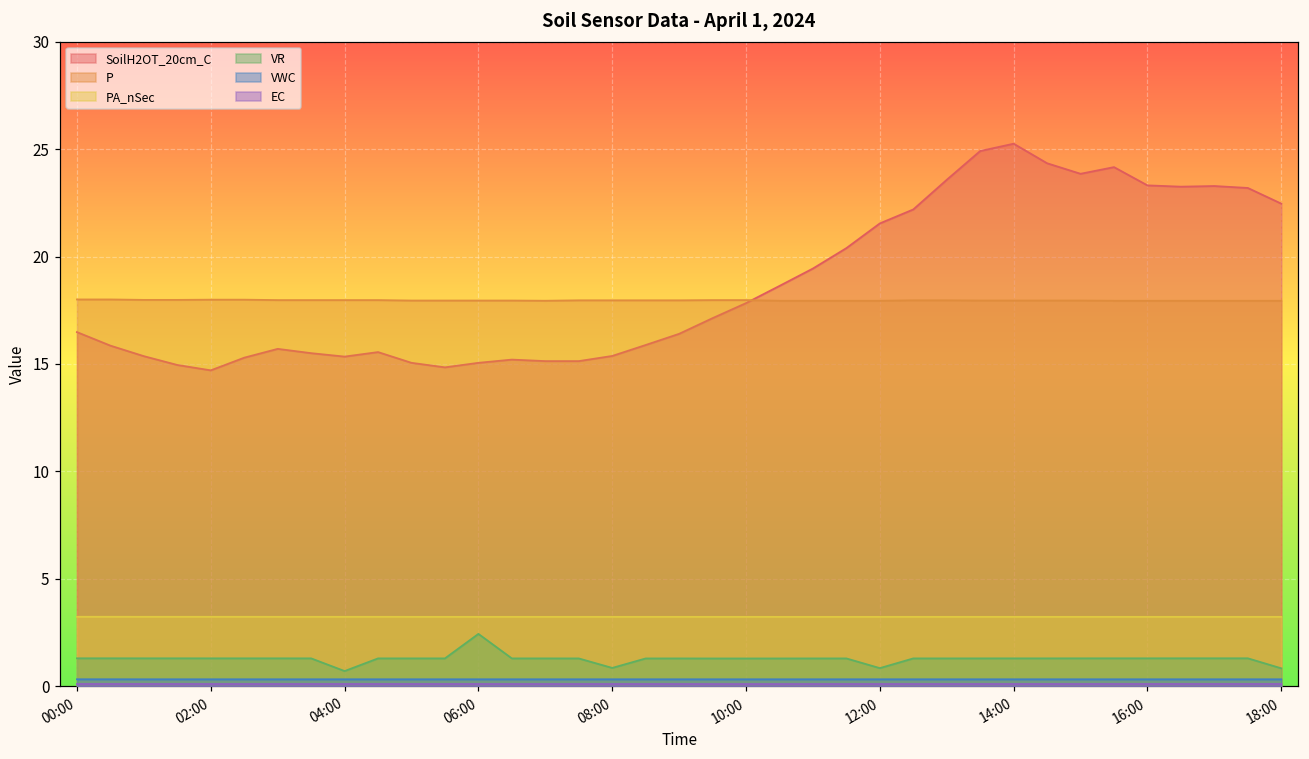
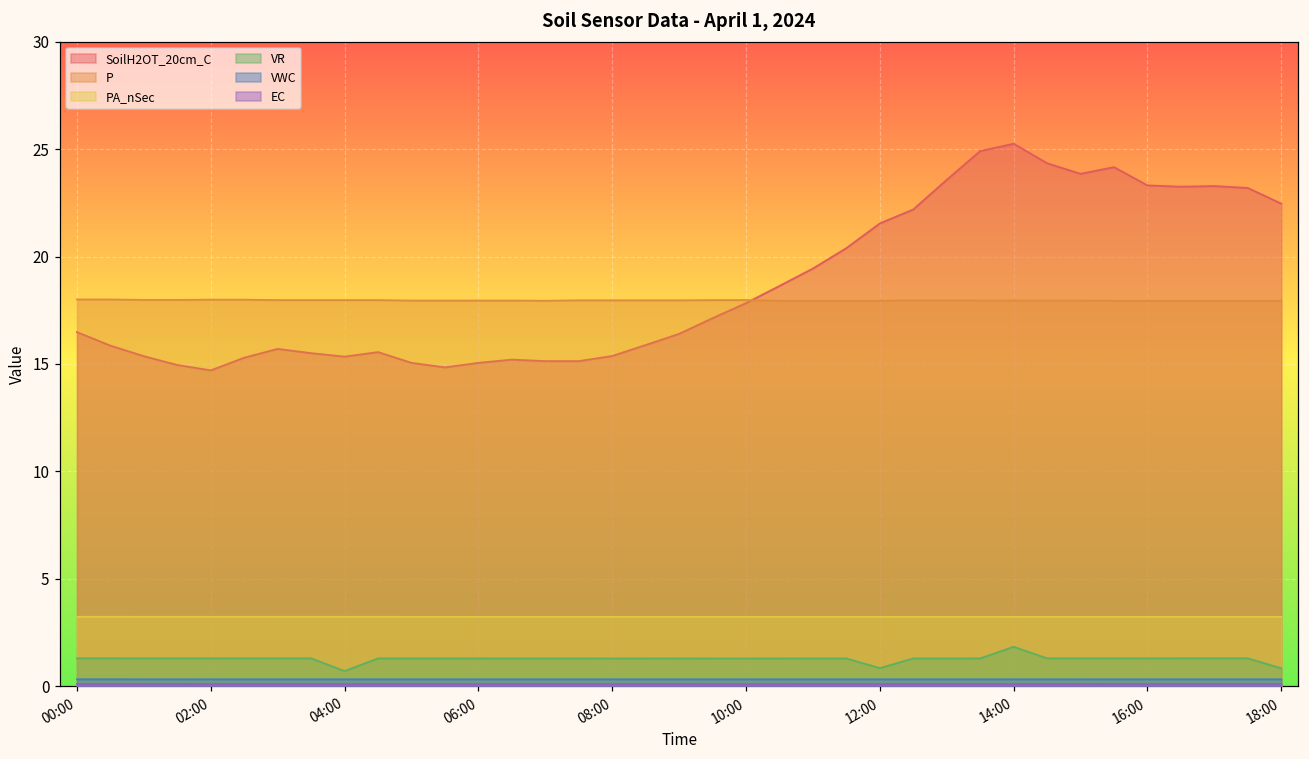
  {
    "VR": {
      "00:00": 1.3,
      "02:00": 1.3,
      "04:00": 0.7,
-     "06:00": 2.4,
-     "08:00": 0.8,
+     "06:00": 1.3,
+     "08:00": 1.3,
      "10:00": 1.3,
      "12:00": 0.8,
-     "14:00": 1.3,
+     "14:00": 1.8,
      "16:00": 1.3,
      "18:00": 0.8
    }
  }
